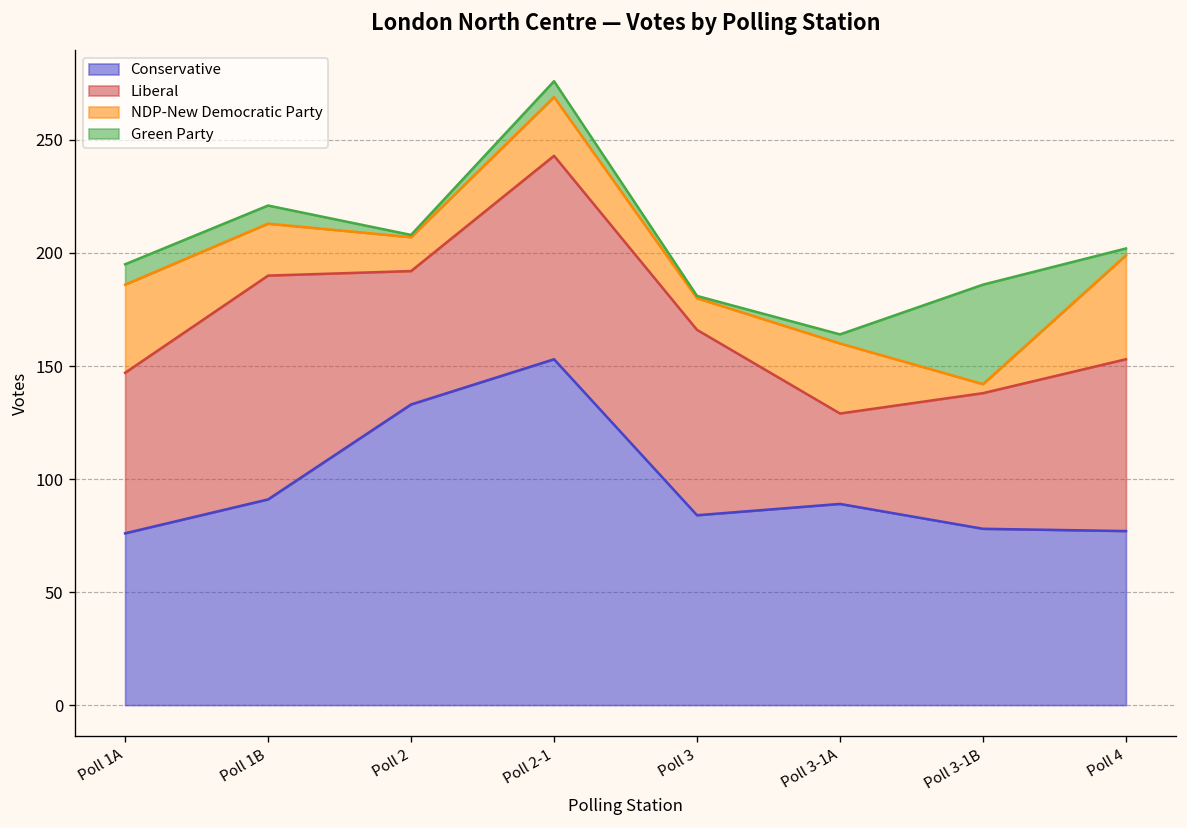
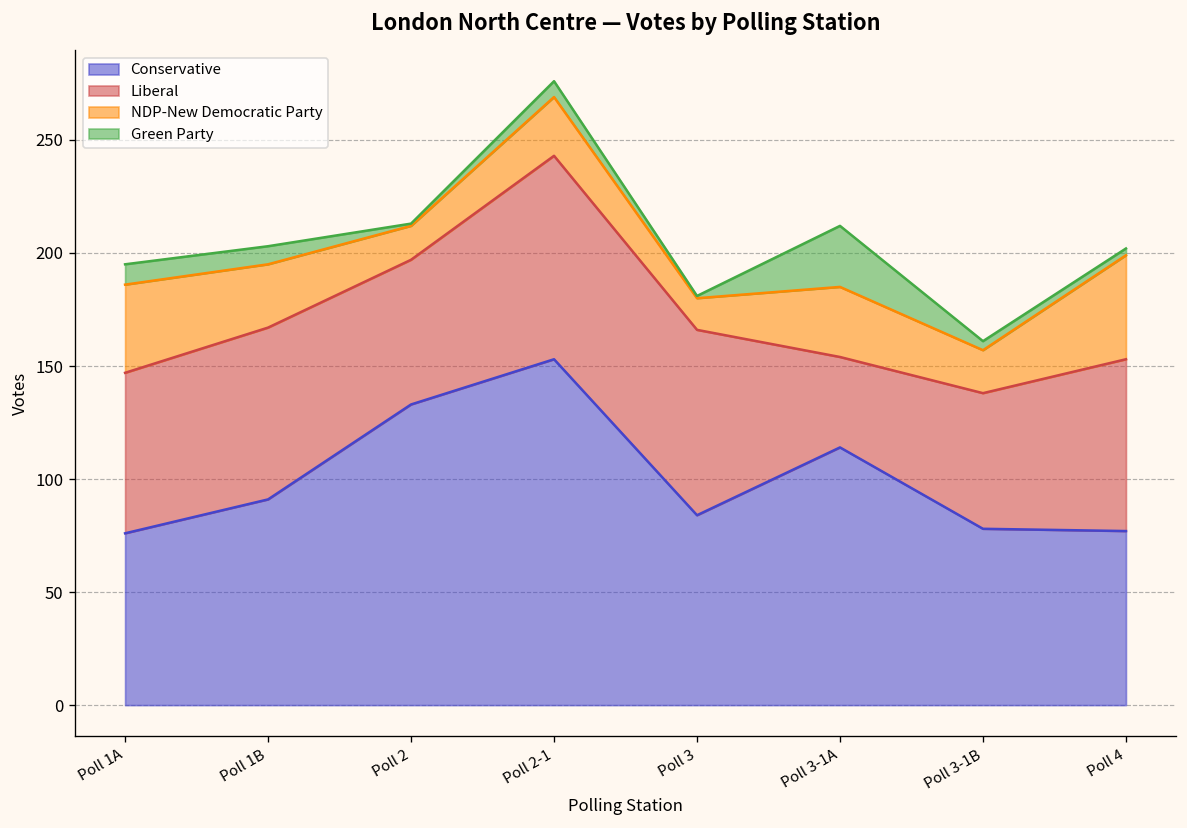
  {
    "Conservative": {
      "Poll 1A": 76,
      "Poll 1B": 91,
      "Poll 2": 133,
      "Poll 2-1": 153,
      "Poll 3": 84,
-     "Poll 3-1A": 89,
+     "Poll 3-1A": 114,
      "Poll 3-1B": 78,
      "Poll 4": 77
    },
    "Liberal": {
      "Poll 1A": 71,
-     "Poll 1B": 99,
-     "Poll 2": 59,
+     "Poll 1B": 76,
+     "Poll 2": 64,
      "Poll 2-1": 90,
      "Poll 3": 82,
      "Poll 3-1A": 40,
      "Poll 3-1B": 60,
      "Poll 4": 76
    },
    "NDP-New Democratic Party": {
      "Poll 1A": 39,
-     "Poll 1B": 23,
+     "Poll 1B": 28,
      "Poll 2-1": 26,
      "Poll 3-1A": 31,
-     "Poll 3-1B": 4,
+     "Poll 3-1B": 19,
      "Poll 4": 46
    },
    "Green Party": {
      "Poll 1A": 9,
      "Poll 1B": 8,
      "Poll 2-1": 7,
-     "Poll 3-1A": 4,
-     "Poll 3-1B": 44,
+     "Poll 3-1A": 27,
+     "Poll 3-1B": 4,
      "Poll 4": 3
    }
  }
